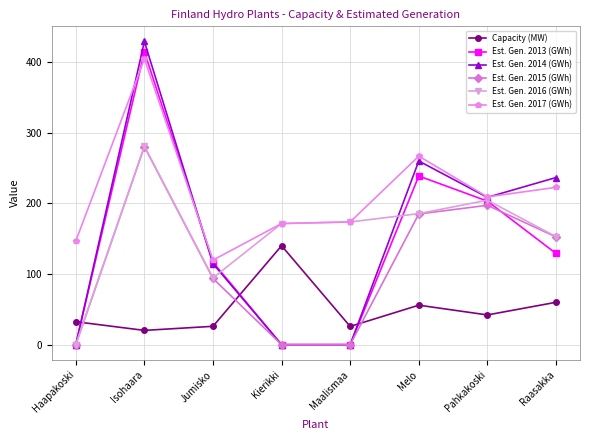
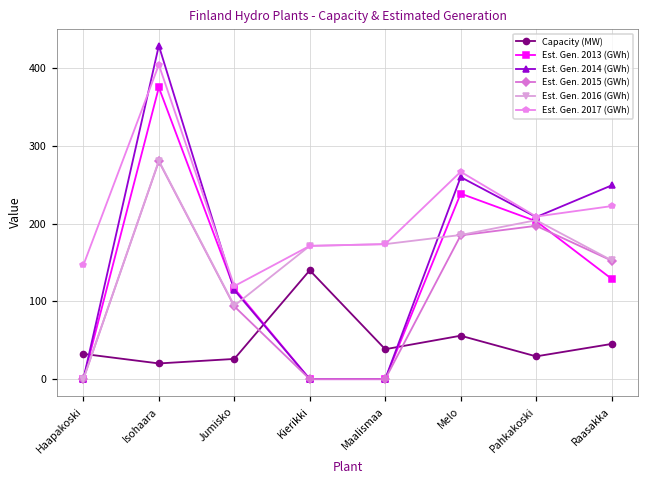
  {
    "Capacity (MW)": {
      "Haapakoski": 30,
      "Isohaara": 20,
      "Jumisko": 30,
      "Kierikki": 140,
-     "Maalismaa": 30,
+     "Maalismaa": 40,
      "Melo": 60,
-     "Pahkakoski": 40,
-     "Raasakka": 60
+     "Pahkakoski": 30,
+     "Raasakka": 50
    },
    "Est. Gen. 2013 (GWh)": {
-     "Isohaara": 410,
+     "Isohaara": 380,
      "Melo": 240,
      "Raasakka": 130
    },
    "Est. Gen. 2014 (GWh)": {
      "Isohaara": 430,
      "Melo": 260,
-     "Raasakka": 240
+     "Raasakka": 250
    }
  }
